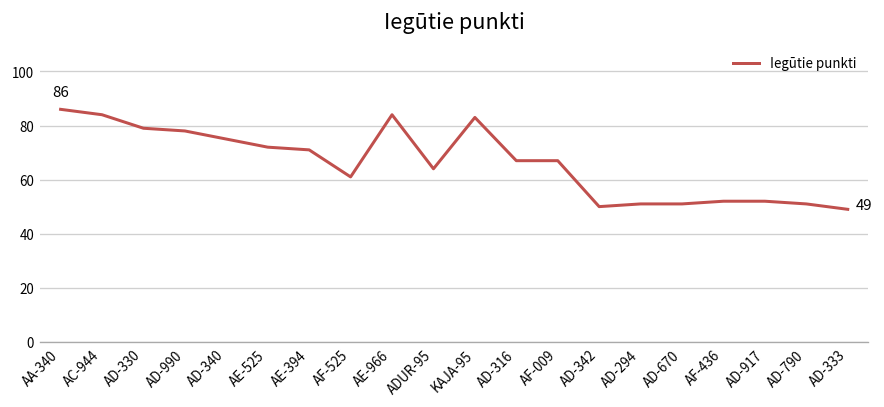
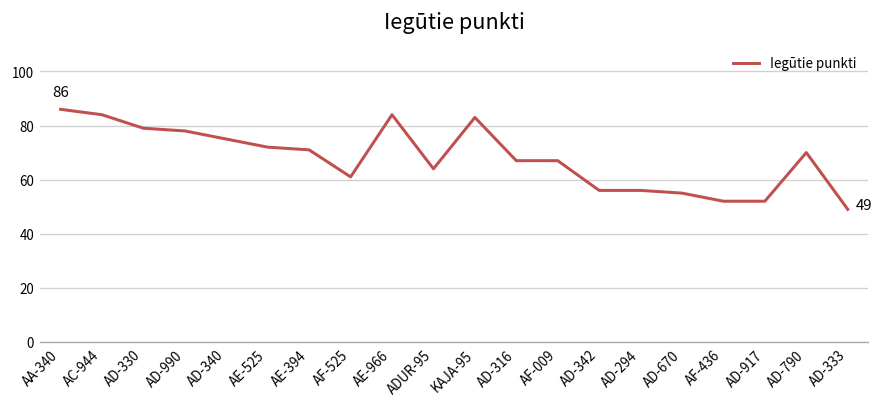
  {
    "AC-944": 84,
    "AD-330": 79,
    "AD-990": 78,
    "AD-340": 75,
    "AE-525": 72,
    "AE-394": 71,
    "AF-525": 61,
    "AE-966": 84,
    "ADUR-95": 64,
    "KAJA-95": 83,
    "AD-316": 67,
    "AF-009": 67,
-   "AD-342": 50,
-   "AD-294": 51,
-   "AD-670": 51,
+   "AD-342": 56,
+   "AD-294": 56,
+   "AD-670": 55,
    "AF-436": 52,
    "AD-917": 52,
-   "AD-790": 51
+   "AD-790": 70
  }
